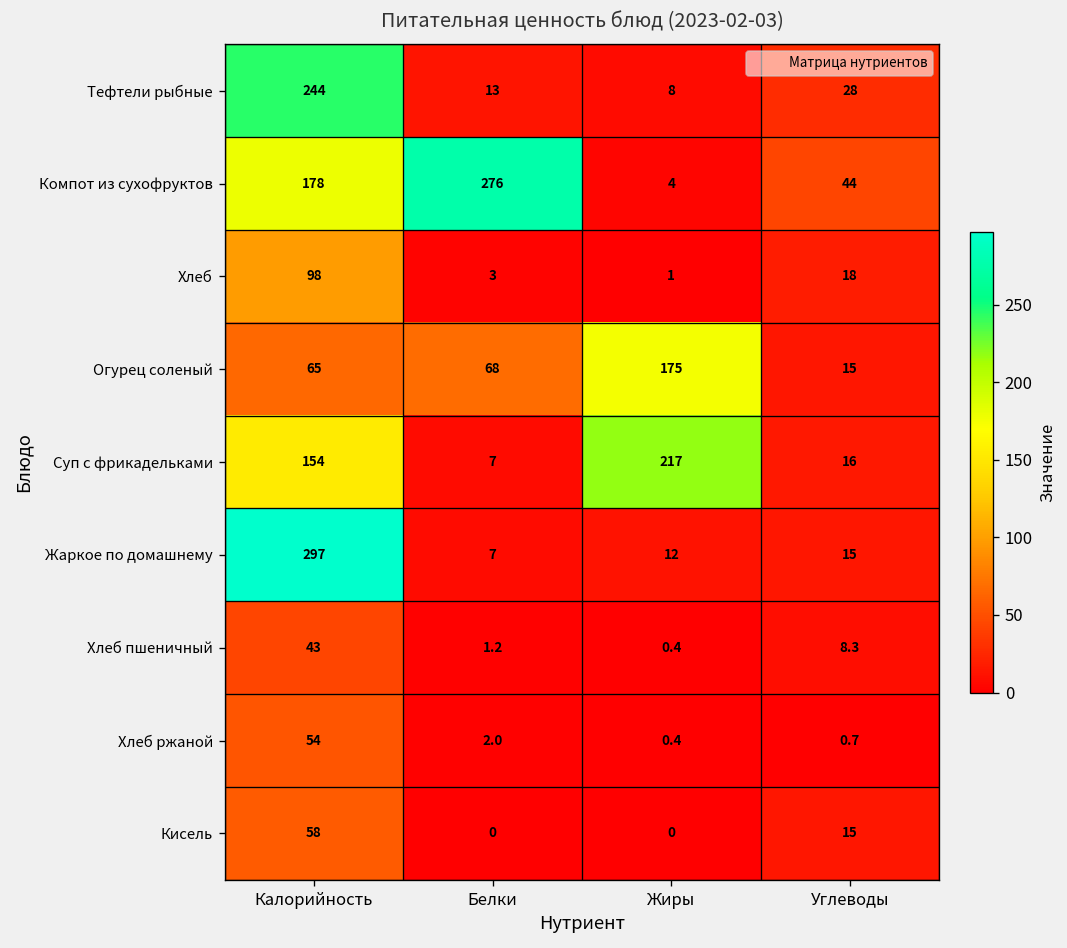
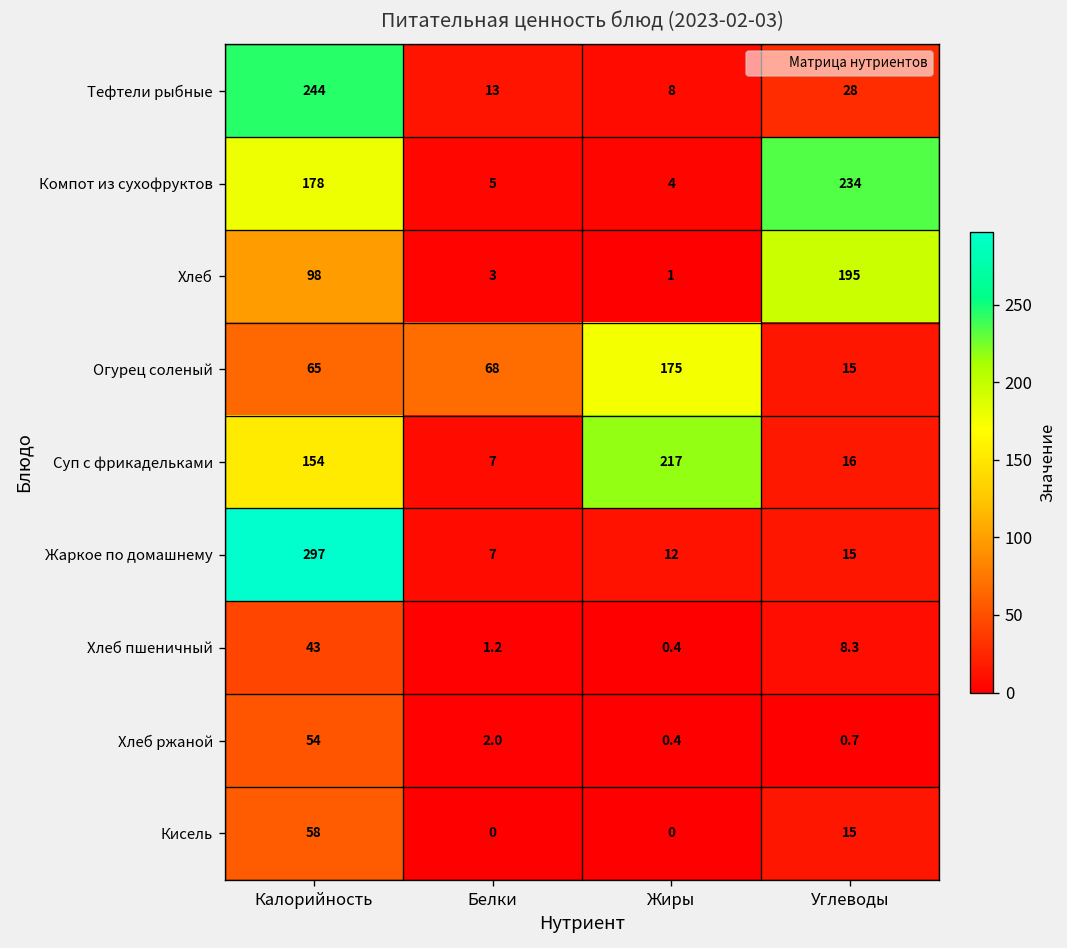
  {
    "Тефтели рыбные": {
      "Калорийность": 244,
      "Белки": 13,
      "Жиры": 8,
      "Углеводы": 28
    },
    "Компот из сухофруктов": {
      "Калорийность": 178,
-     "Белки": 276,
+     "Белки": 5,
      "Жиры": 4,
-     "Углеводы": 44
+     "Углеводы": 234
    },
    "Хлеб": {
      "Калорийность": 98,
      "Белки": 3,
      "Жиры": 1,
-     "Углеводы": 18
+     "Углеводы": 195
    },
    "Огурец соленый": {
      "Калорийность": 65,
      "Белки": 68,
      "Жиры": 175,
      "Углеводы": 15
    },
    "Суп с фрикадельками": {
      "Калорийность": 154,
      "Белки": 7,
      "Жиры": 217,
      "Углеводы": 16
    },
    "Жаркое по домашнему": {
      "Калорийность": 297,
      "Белки": 7,
      "Жиры": 12,
      "Углеводы": 15
    },
    "Хлеб пшеничный": {
      "Калорийность": 43,
      "Белки": 1.2,
      "Жиры": 0.4,
      "Углеводы": 8.3
    },
    "Хлеб ржаной": {
      "Калорийность": 54,
      "Белки": 2.0,
      "Жиры": 0.4,
      "Углеводы": 0.7
    },
    "Кисель": {
      "Калорийность": 58,
      "Белки": 0,
      "Жиры": 0,
      "Углеводы": 15
    }
  }
